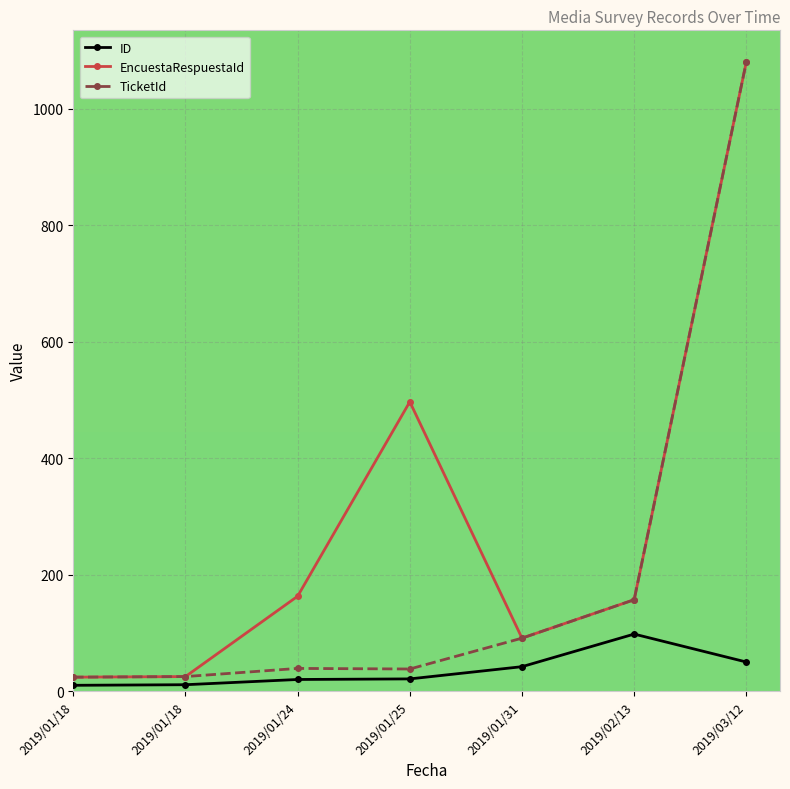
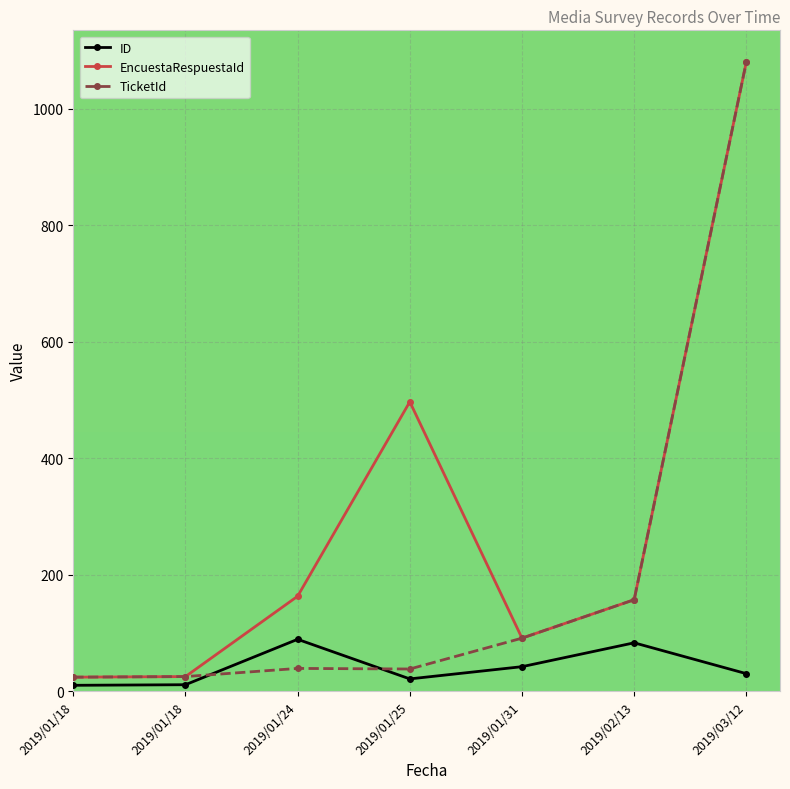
  {
    "ID": {
-     "2019/01/24": 20,
+     "2019/01/24": 90,
      "2019/01/25": 20,
      "2019/01/31": 40,
-     "2019/02/13": 100,
-     "2019/03/12": 50
+     "2019/02/13": 80,
+     "2019/03/12": 30
    },
    "EncuestaRespuestaId": {
      "2019/01/24": 160,
      "2019/01/25": 500
    },
    "TicketId": {
      "2019/01/24": 40,
      "2019/01/25": 40
    }
  }
